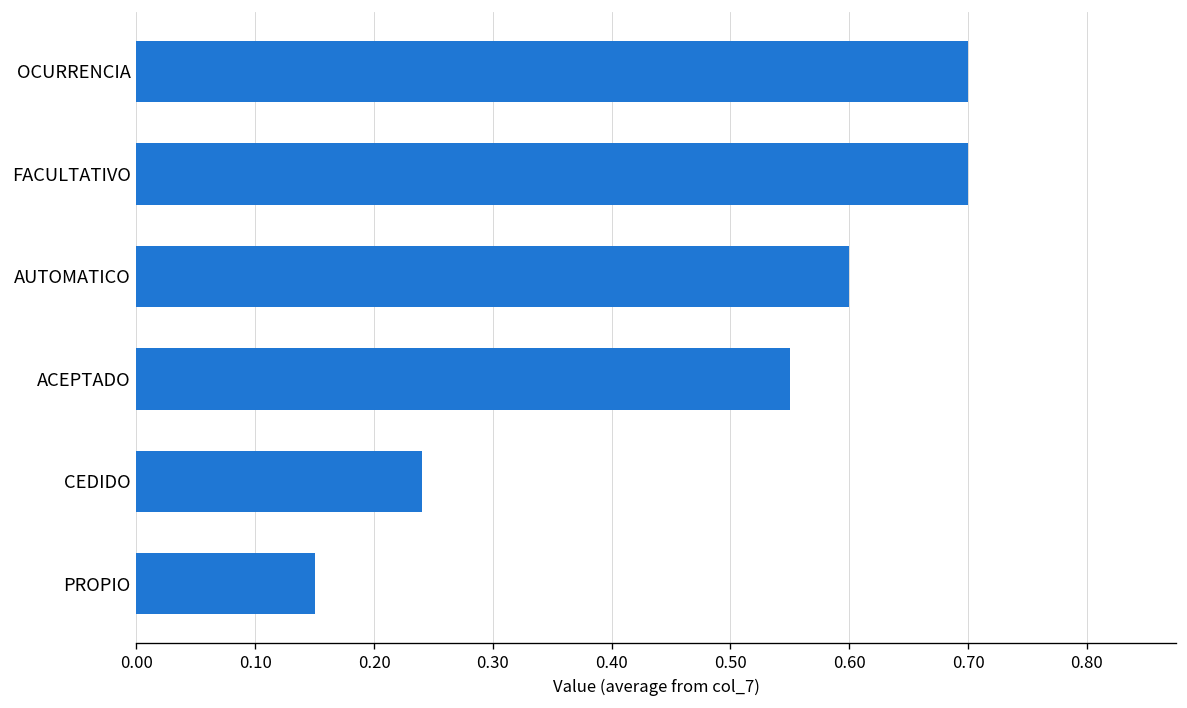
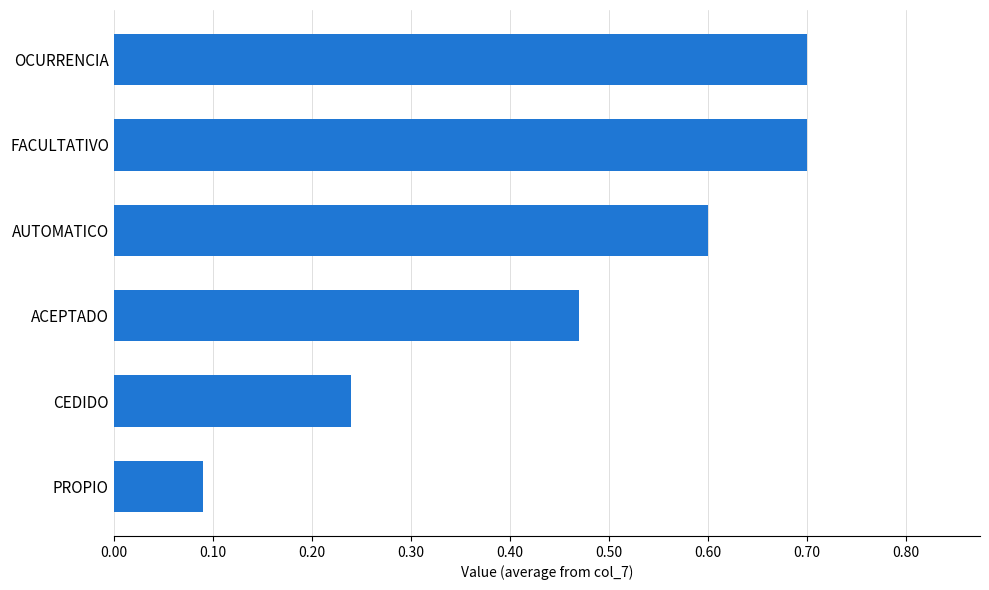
  {
    "OCURRENCIA": 0.70,
    "FACULTATIVO": 0.70,
    "AUTOMATICO": 0.60,
-   "ACEPTADO": 0.55,
+   "ACEPTADO": 0.47,
    "CEDIDO": 0.24,
-   "PROPIO": 0.15
+   "PROPIO": 0.09
  }
